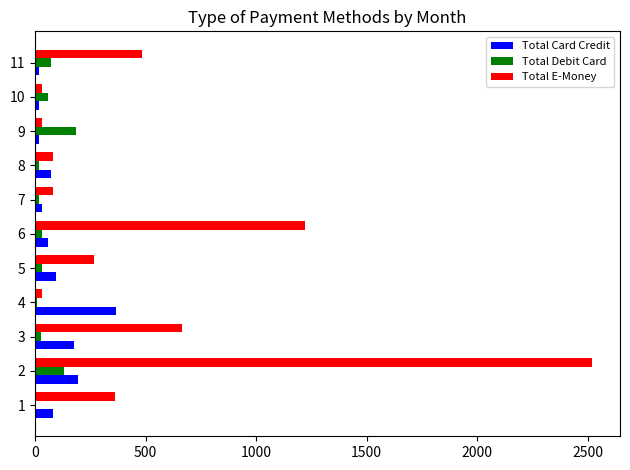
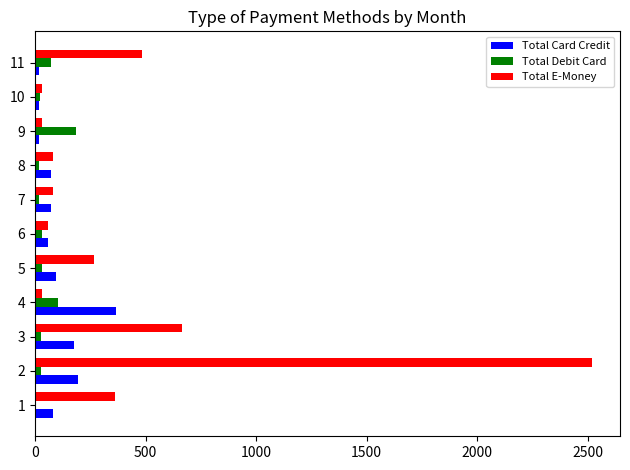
  {
    "Total Card Credit": {
      "11": 20,
      "10": 20,
      "9": 20,
      "8": 70,
-     "7": 30,
+     "7": 70,
      "6": 60,
      "5": 90,
      "4": 370,
      "3": 180,
      "2": 190,
      "1": 80
    },
    "Total Debit Card": {
      "11": 70,
-     "10": 60,
+     "10": 20,
      "9": 180,
      "8": 20,
      "7": 20,
      "6": 30,
      "5": 30,
-     "4": 10,
+     "4": 100,
      "3": 20,
-     "2": 130
+     "2": 20
    },
    "Total E-Money": {
      "11": 480,
      "10": 30,
      "9": 30,
      "8": 80,
      "7": 80,
-     "6": 1220,
+     "6": 60,
      "5": 260,
      "4": 30,
      "3": 670,
      "2": 2520,
      "1": 360
    }
  }
